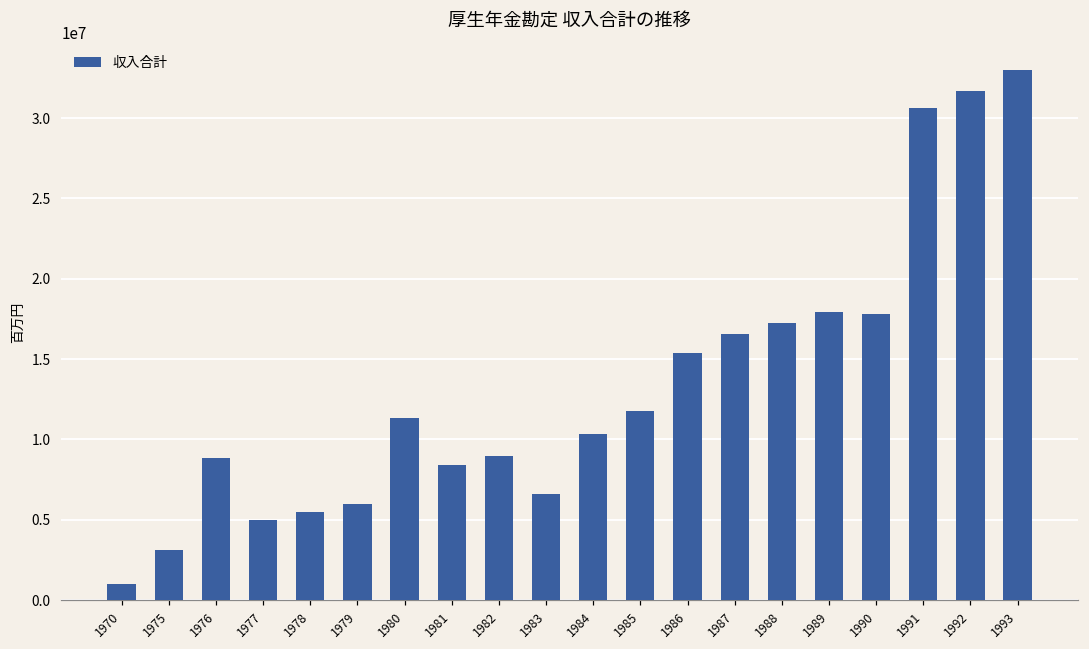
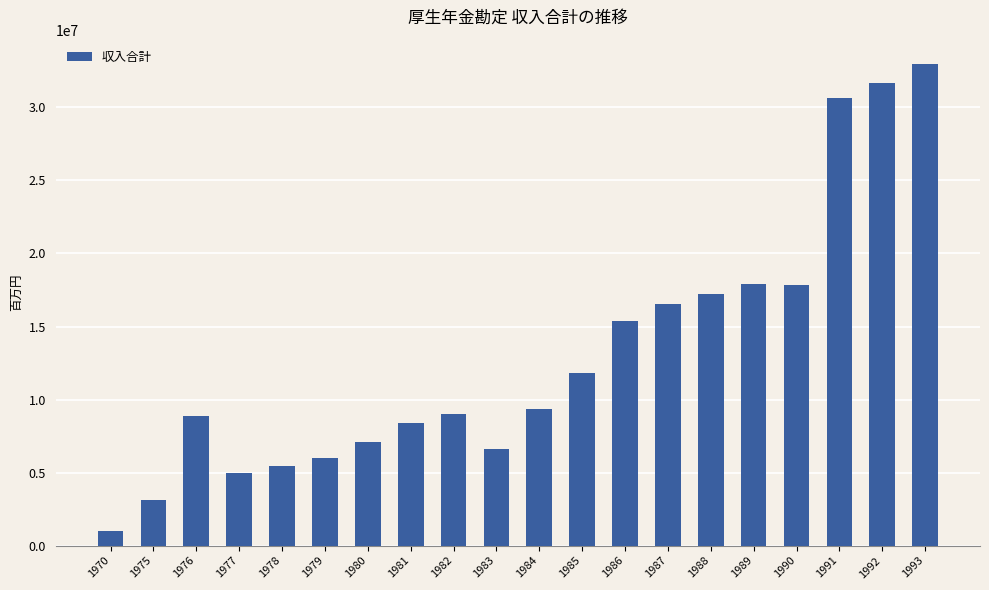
  {
    "1970": 1000000,
    "1975": 3100000,
    "1976": 8900000,
    "1977": 5000000,
    "1978": 5500000,
    "1979": 6000000,
-   "1980": 11300000,
+   "1980": 7100000,
    "1981": 8400000,
    "1982": 9000000,
    "1983": 6600000,
-   "1984": 10300000,
+   "1984": 9300000,
    "1985": 11800000,
    "1986": 15400000,
    "1987": 16500000,
    "1988": 17200000,
    "1989": 17900000,
    "1990": 17800000,
    "1991": 30600000,
    "1992": 31700000,
    "1993": 33000000
  }
